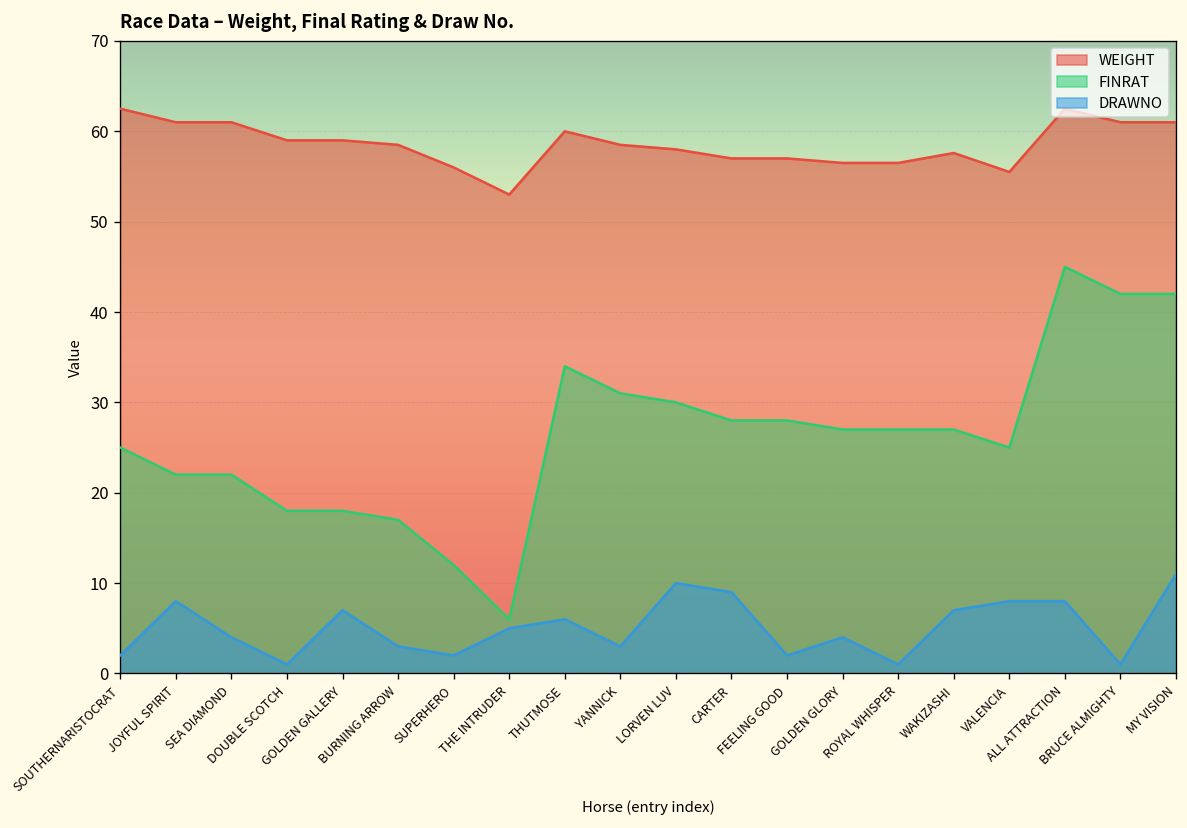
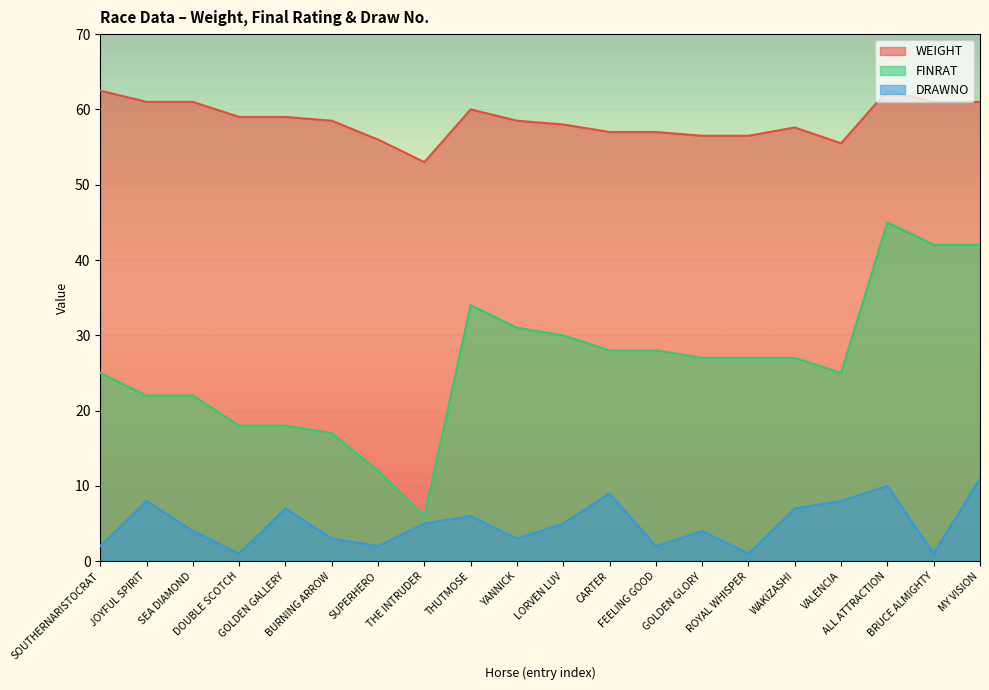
  {
    "WEIGHT": {
      "SOUTHERNARISTOCRAT": 63,
      "JOYFUL SPIRIT": 61,
      "SEA DIAMOND": 61,
      "DOUBLE SCOTCH": 59,
      "GOLDEN GALLERY": 59,
      "BURNING ARROW": 59,
      "SUPERHERO": 56,
      "THE INTRUDER": 53,
      "THUTMOSE": 60,
      "YANNICK": 59,
      "LORVEN LUV": 58,
      "CARTER": 57,
      "FEELING GOOD": 57,
      "GOLDEN GLORY": 57,
      "ROYAL WHISPER": 57,
      "WAKIZASHI": 58,
      "VALENCIA": 56,
      "MY VISION": 61
    },
    "FINRAT": {
      "SOUTHERNARISTOCRAT": 25,
      "JOYFUL SPIRIT": 22,
      "SEA DIAMOND": 22,
      "DOUBLE SCOTCH": 18,
      "GOLDEN GALLERY": 18,
      "BURNING ARROW": 17,
      "SUPERHERO": 12,
      "THE INTRUDER": 6,
      "THUTMOSE": 34,
      "YANNICK": 31,
      "LORVEN LUV": 30,
      "CARTER": 28,
      "FEELING GOOD": 28,
      "GOLDEN GLORY": 27,
      "ROYAL WHISPER": 27,
      "WAKIZASHI": 27,
      "VALENCIA": 25,
      "ALL ATTRACTION": 45,
      "BRUCE ALMIGHTY": 42,
      "MY VISION": 42
    },
    "DRAWNO": {
      "SOUTHERNARISTOCRAT": 2,
      "JOYFUL SPIRIT": 8,
      "SEA DIAMOND": 4,
      "DOUBLE SCOTCH": 1,
      "GOLDEN GALLERY": 7,
      "BURNING ARROW": 3,
      "SUPERHERO": 2,
      "THE INTRUDER": 5,
      "THUTMOSE": 6,
      "YANNICK": 3,
-     "LORVEN LUV": 10,
+     "LORVEN LUV": 5,
      "CARTER": 9,
      "FEELING GOOD": 2,
      "GOLDEN GLORY": 4,
      "ROYAL WHISPER": 1,
      "WAKIZASHI": 7,
      "VALENCIA": 8,
-     "ALL ATTRACTION": 8,
+     "ALL ATTRACTION": 10,
      "BRUCE ALMIGHTY": 1,
      "MY VISION": 11
    }
  }
